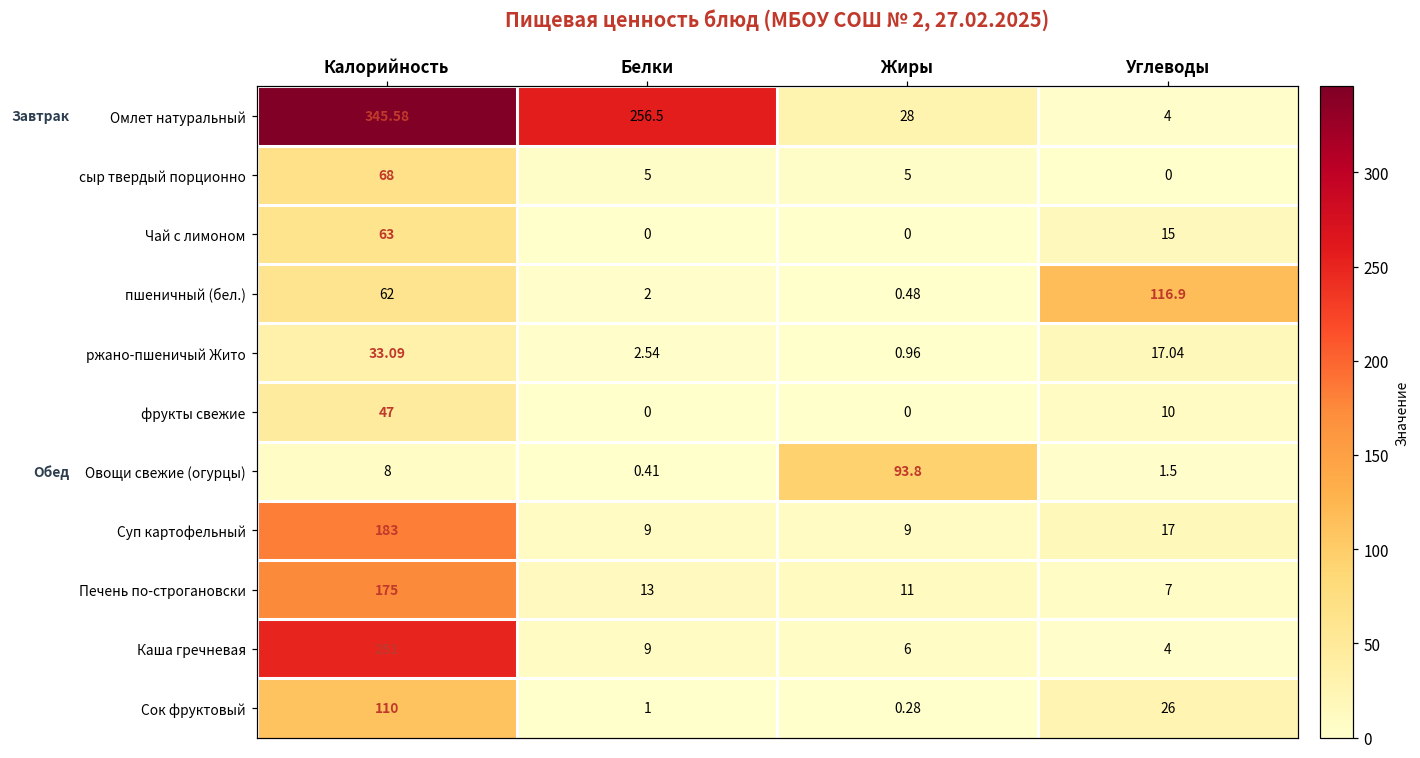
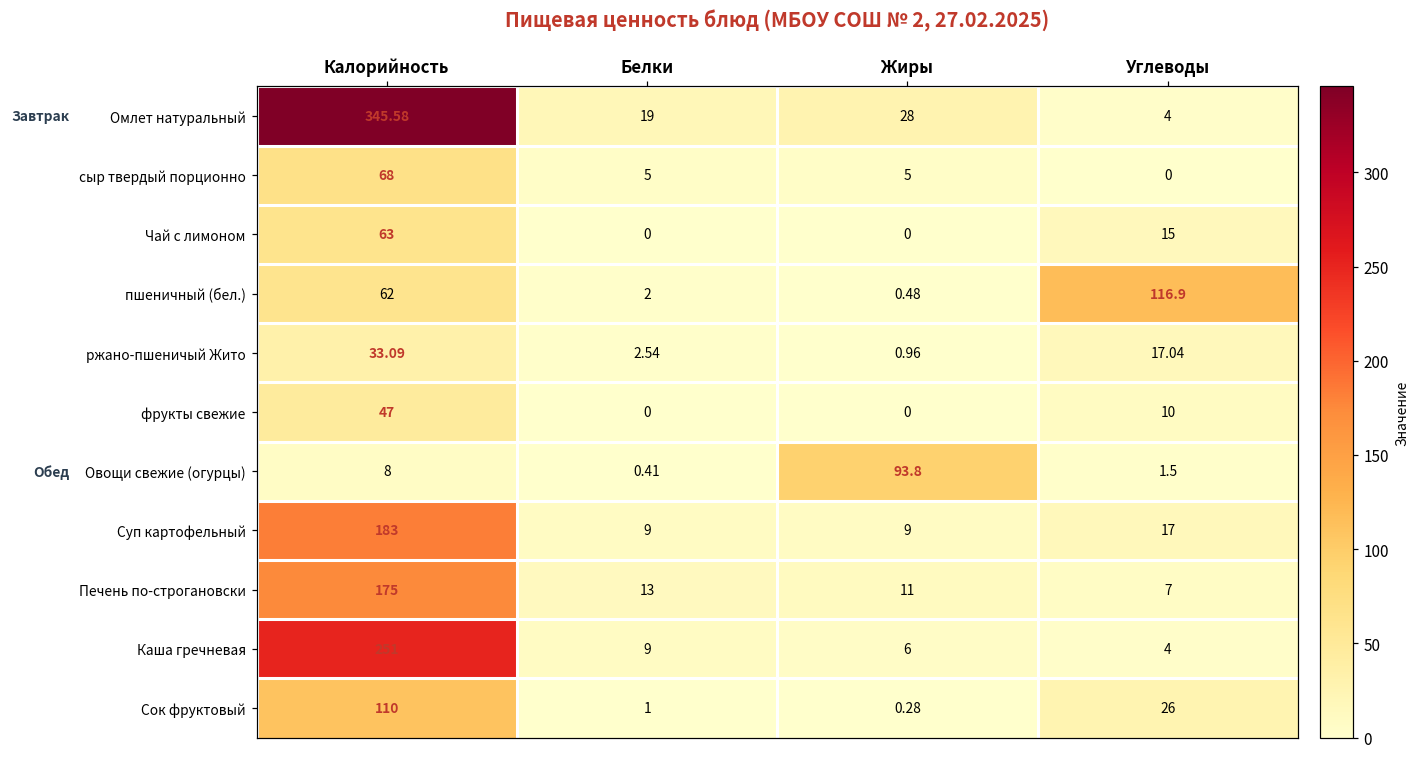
  {
    "Омлет натуральный": {
      "Калорийность": 345.58,
-     "Белки": 256.5,
+     "Белки": 19,
      "Жиры": 28,
      "Углеводы": 4
    },
    "сыр твердый порционно": {
      "Калорийность": 68,
      "Белки": 5,
      "Жиры": 5,
      "Углеводы": 0
    },
    "Чай с лимоном": {
      "Калорийность": 63,
      "Белки": 0,
      "Жиры": 0,
      "Углеводы": 15
    },
    "пшеничный (бел.)": {
      "Калорийность": 62,
      "Белки": 2,
      "Жиры": 0.48,
      "Углеводы": 116.9
    },
    "ржано-пшеничый Жито": {
      "Калорийность": 33.09,
      "Белки": 2.54,
      "Жиры": 0.96,
      "Углеводы": 17.04
    },
    "фрукты свежие": {
      "Калорийность": 47,
      "Белки": 0,
      "Жиры": 0,
      "Углеводы": 10
    },
    "Овощи свежие (огурцы)": {
      "Калорийность": 8,
      "Белки": 0.41,
      "Жиры": 93.8,
      "Углеводы": 1.5
    },
    "Суп картофельный": {
      "Калорийность": 183,
      "Белки": 9,
      "Жиры": 9,
      "Углеводы": 17
    },
    "Печень по-строгановски": {
      "Калорийность": 175,
      "Белки": 13,
      "Жиры": 11,
      "Углеводы": 7
    },
    "Каша гречневая": {
      "Белки": 9,
      "Жиры": 6,
      "Углеводы": 4
    },
    "Сок фруктовый": {
      "Калорийность": 110,
      "Белки": 1,
      "Жиры": 0.28,
      "Углеводы": 26
    }
  }
